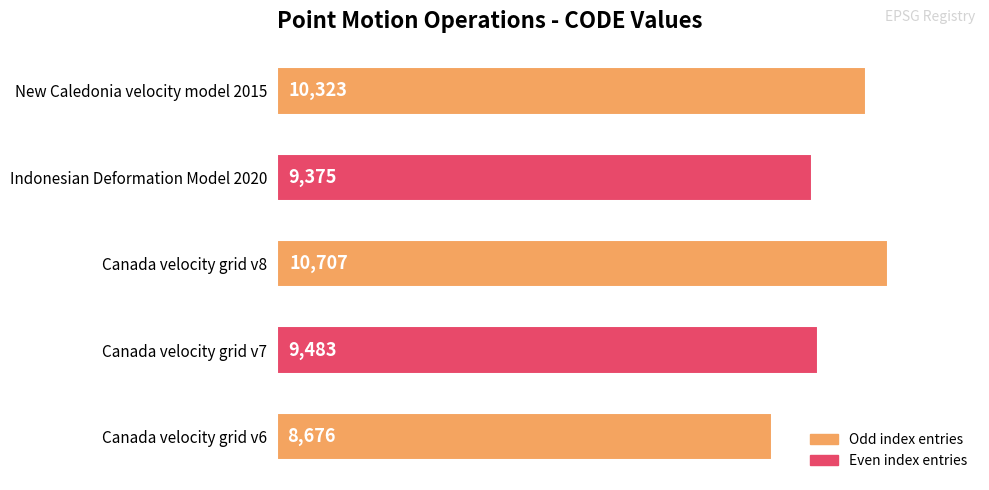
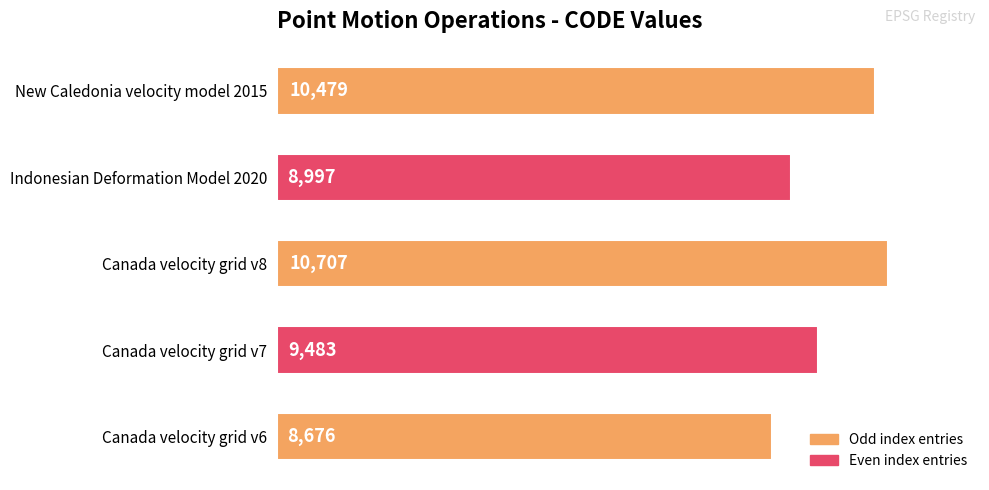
  {
-   "New Caledonia velocity model 2015": "10,323",
-   "Indonesian Deformation Model 2020": "9,375",
+   "New Caledonia velocity model 2015": "10,479",
+   "Indonesian Deformation Model 2020": "8,997",
    "Canada velocity grid v8": "10,707",
    "Canada velocity grid v7": "9,483",
    "Canada velocity grid v6": "8,676"
  }
